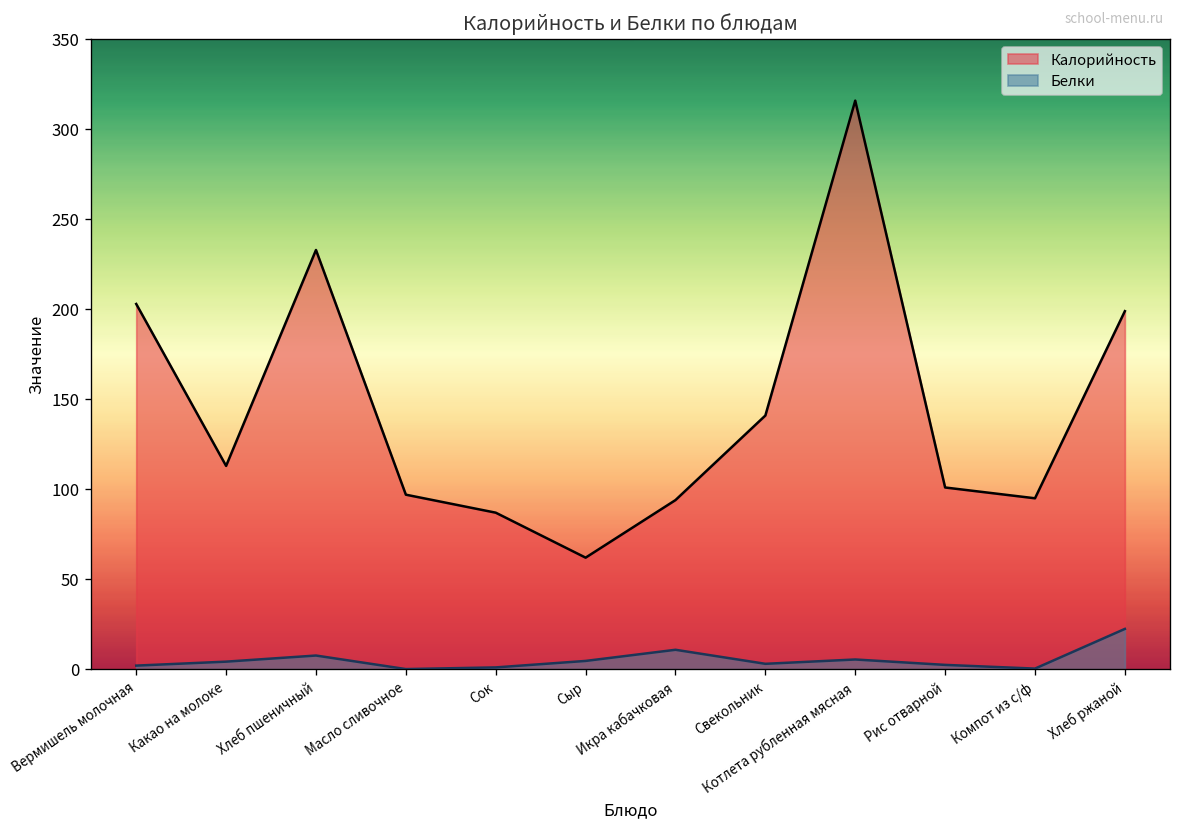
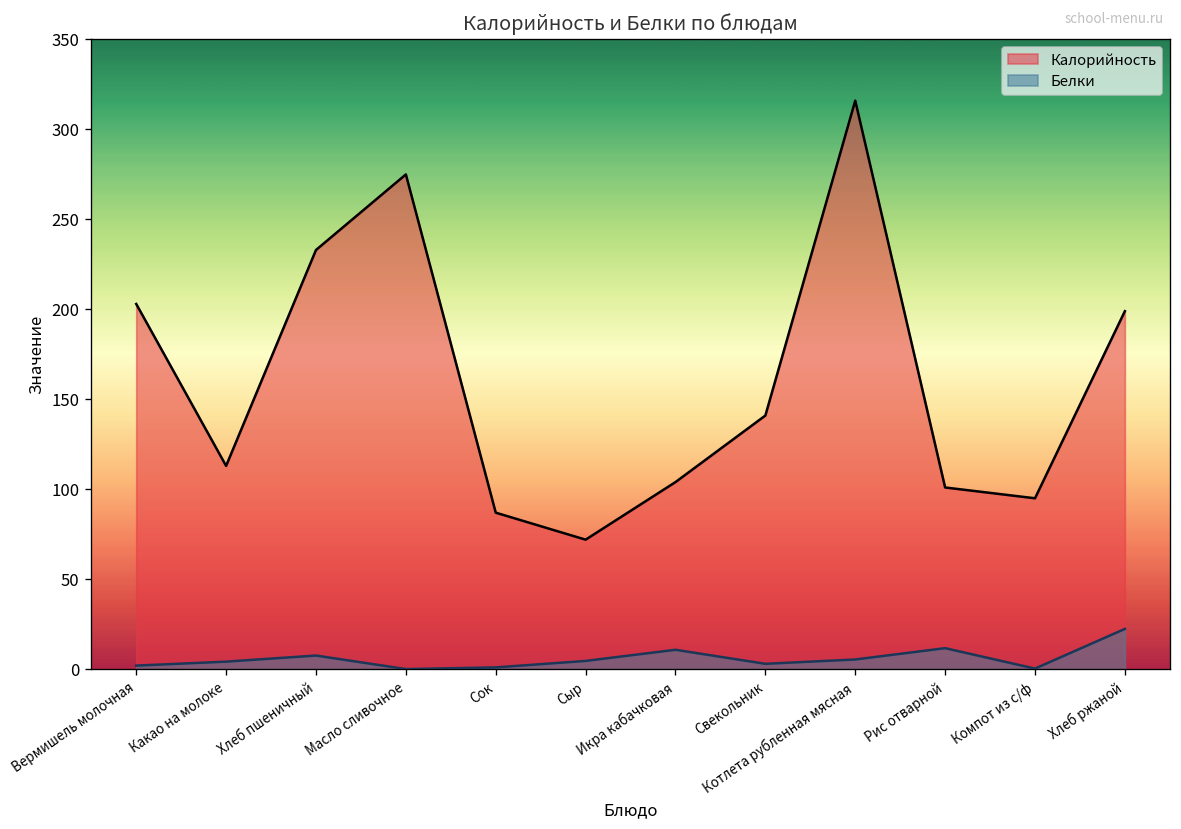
  {
    "Калорийность": {
      "Вермишель молочная": 203,
      "Какао на молоке": 113,
      "Хлеб пшеничный": 233,
-     "Масло сливочное": 97,
+     "Масло сливочное": 275,
      "Сок": 87,
-     "Сыр": 62,
-     "Икра кабачковая": 94,
+     "Сыр": 72,
+     "Икра кабачковая": 104,
      "Свекольник": 141,
      "Котлета рубленная мясная": 316,
      "Рис отварной": 101,
      "Компот из с/ф": 95,
      "Хлеб ржаной": 199
    },
    "Белки": {
      "Вермишель молочная": 2,
      "Какао на молоке": 4,
      "Хлеб пшеничный": 8,
      "Масло сливочное": 0,
      "Сок": 1,
      "Сыр": 5,
      "Икра кабачковая": 11,
      "Свекольник": 3,
      "Котлета рубленная мясная": 5,
-     "Рис отварной": 2,
+     "Рис отварной": 12,
      "Компот из с/ф": 0,
      "Хлеб ржаной": 22
    }
  }
